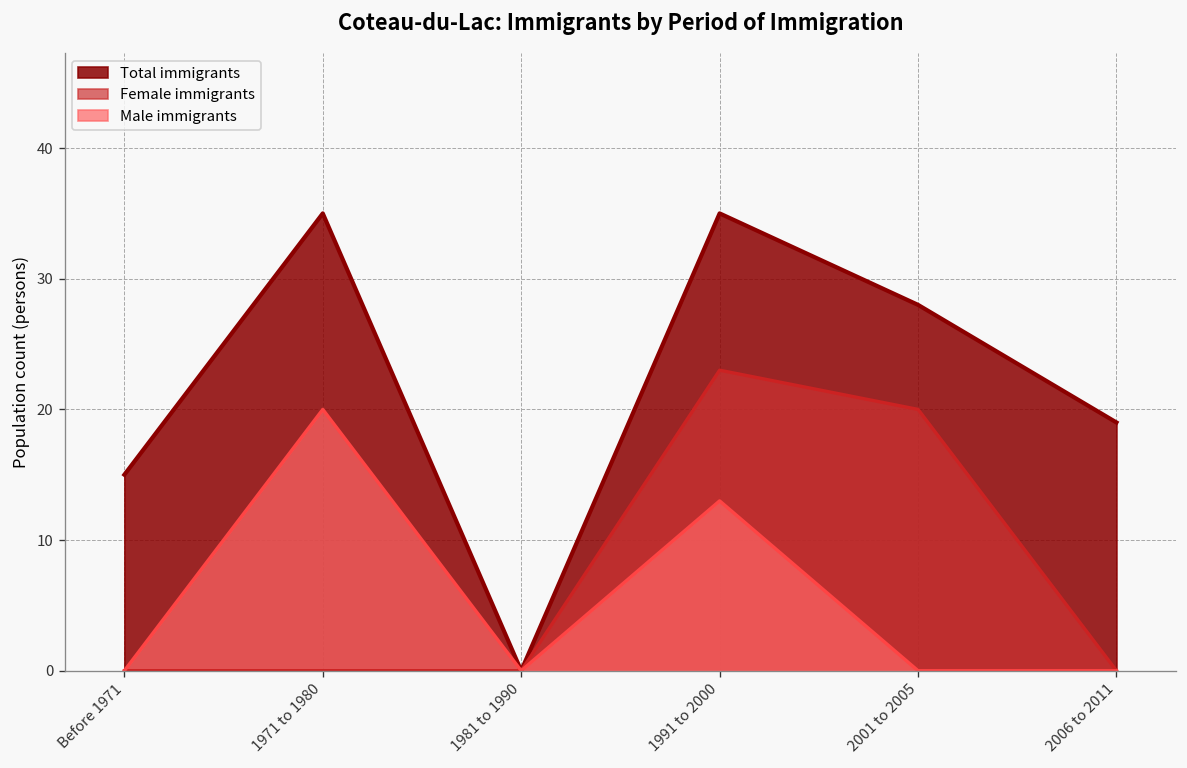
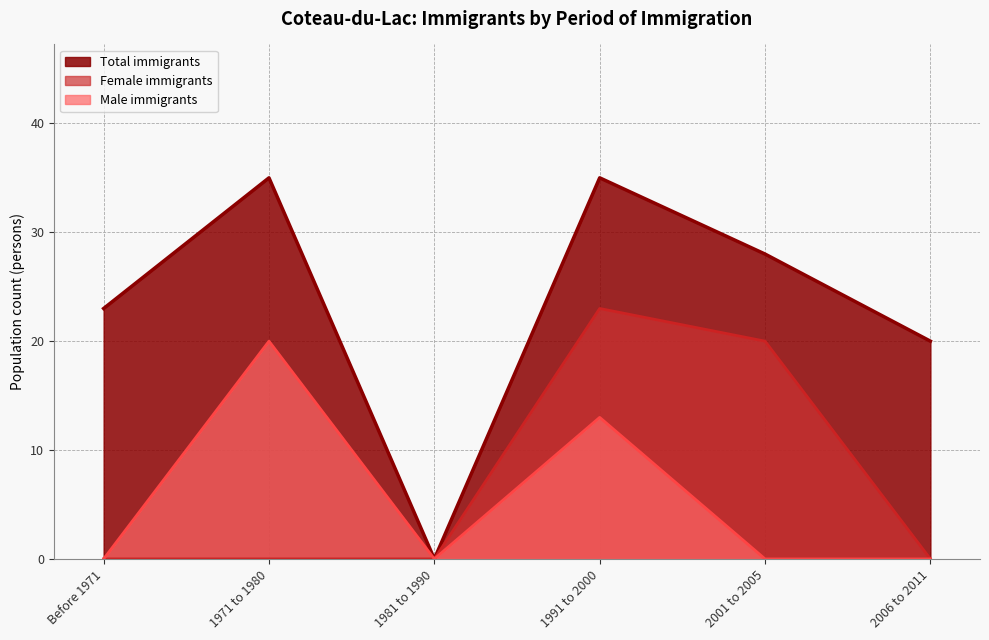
  {
    "Total immigrants": {
-     "Before 1971": 15,
+     "Before 1971": 23,
      "1971 to 1980": 35,
      "1991 to 2000": 35,
      "2001 to 2005": 28,
-     "2006 to 2011": 19
+     "2006 to 2011": 20
    },
    "Female immigrants": {
      "1971 to 1980": 0,
      "1991 to 2000": 23,
      "2001 to 2005": 20
    },
    "Male immigrants": {
      "1971 to 1980": 20,
      "1991 to 2000": 13,
      "2001 to 2005": 0
    }
  }
